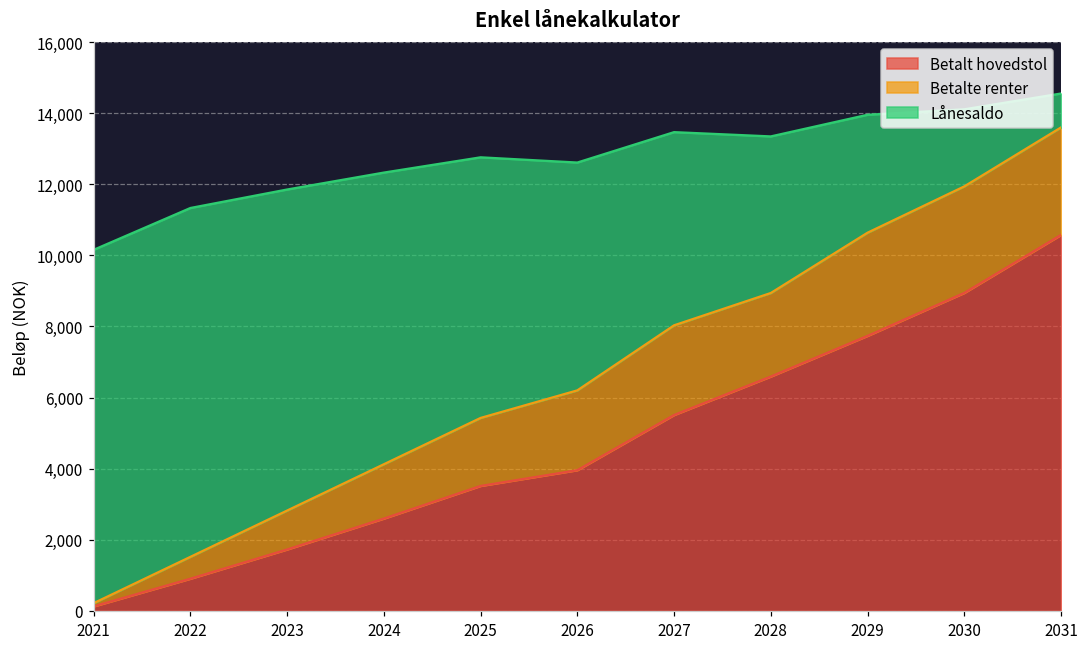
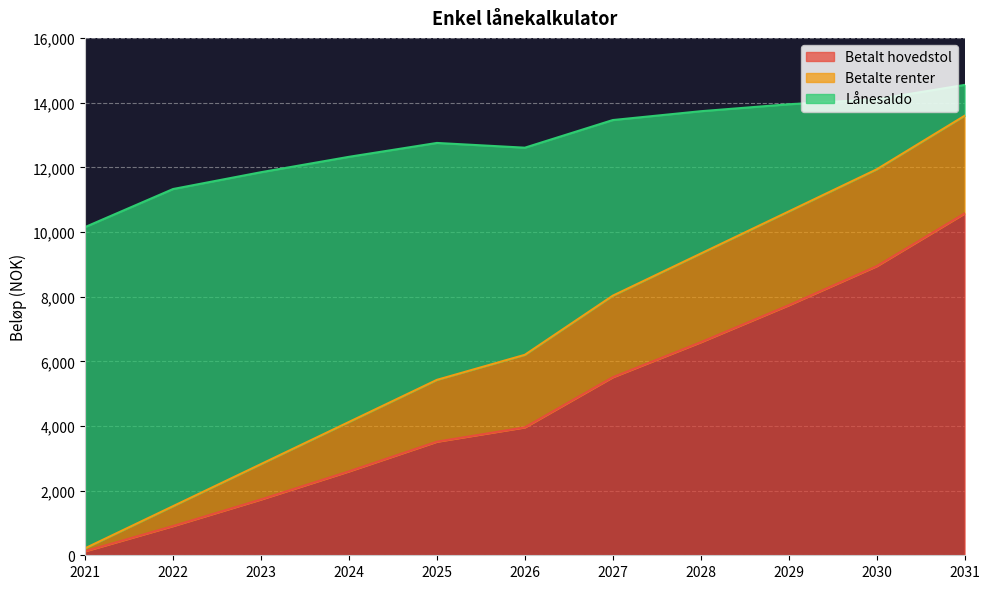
  {
    "Betalt hovedstol": {
      "2021": "100",
      "2022": "900",
      "2023": "1,700",
      "2024": "2,600",
      "2025": "3,500",
      "2026": "4,000",
      "2027": "5,500",
      "2028": "6,600",
      "2029": "7,700",
      "2030": "8,900",
      "2031": "10,600"
    },
    "Betalte renter": {
      "2021": "100",
      "2022": "600",
      "2023": "1,100",
      "2024": "1,500",
      "2025": "1,900",
      "2026": "2,200",
      "2027": "2,500",
-     "2028": "2,300",
+     "2028": "2,700",
      "2029": "2,900",
      "2030": "3,000",
      "2031": "3,000"
    },
    "Lånesaldo": {
      "2021": "9,900",
      "2022": "9,800",
      "2023": "9,000",
      "2024": "8,200",
      "2025": "7,300",
      "2026": "6,400",
      "2027": "5,400",
      "2028": "4,400",
      "2029": "3,300",
      "2031": "1,000"
    }
  }
